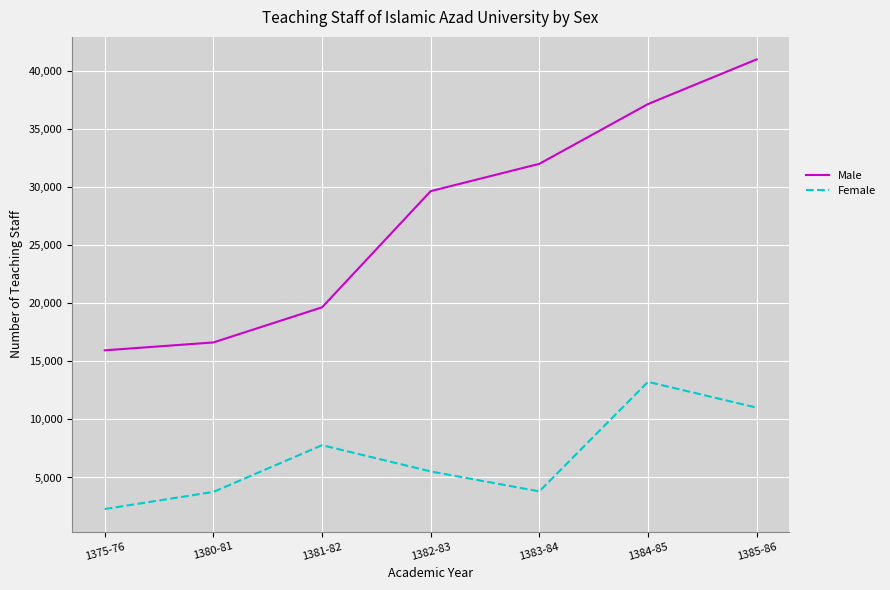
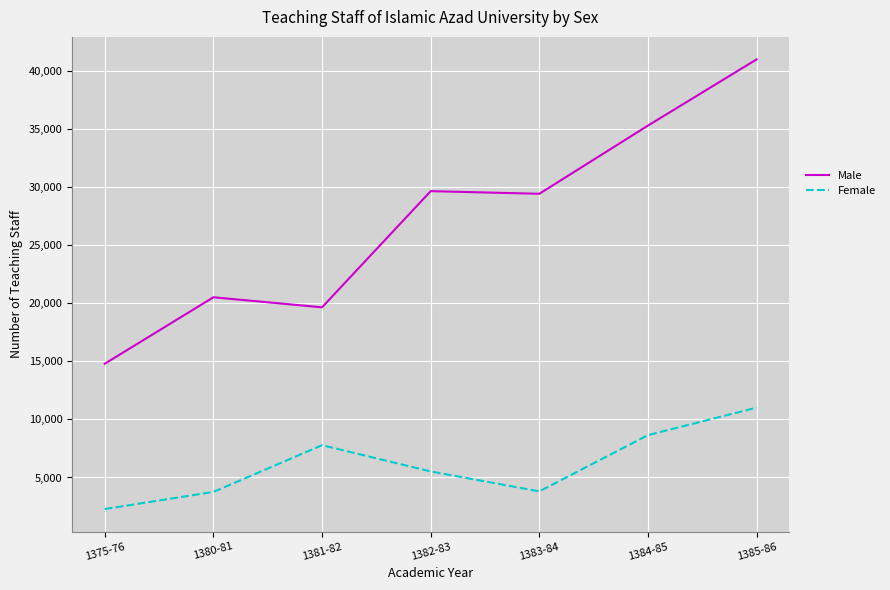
  {
    "Male": {
-     "1375-76": "15,900",
-     "1380-81": "16,600",
+     "1375-76": "14,800",
+     "1380-81": "20,500",
      "1381-82": "19,600",
      "1382-83": "29,600",
-     "1383-84": "32,000",
-     "1384-85": "37,100",
+     "1383-84": "29,400",
+     "1384-85": "35,300",
      "1385-86": "41,000"
    },
    "Female": {
      "1375-76": "2,300",
      "1380-81": "3,800",
      "1381-82": "7,800",
      "1382-83": "5,500",
      "1383-84": "3,800",
-     "1384-85": "13,200",
+     "1384-85": "8,600",
      "1385-86": "11,000"
    }
  }
